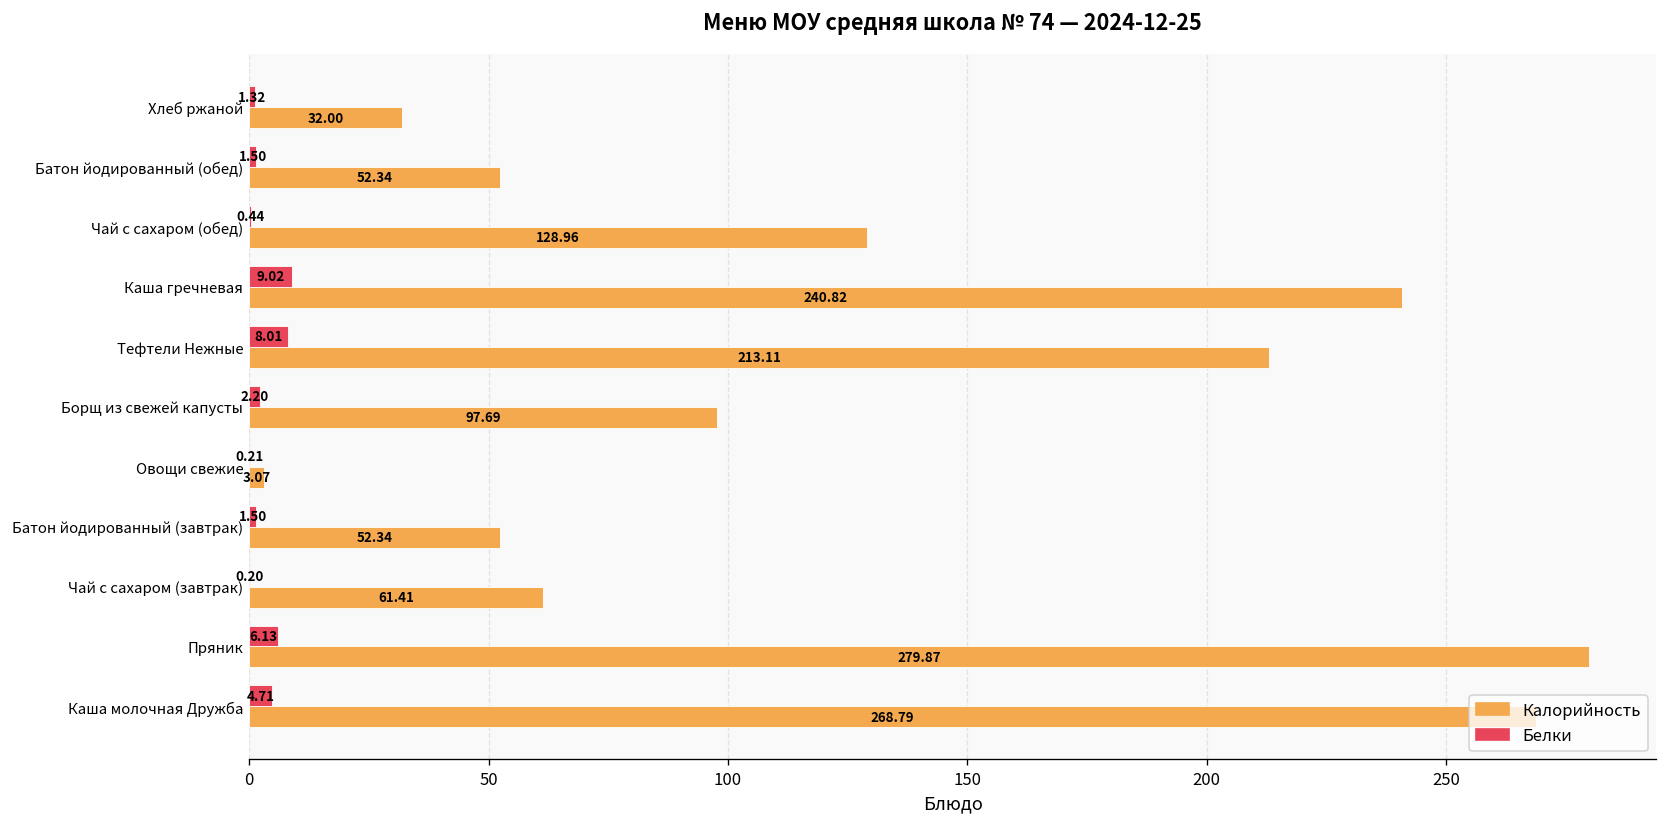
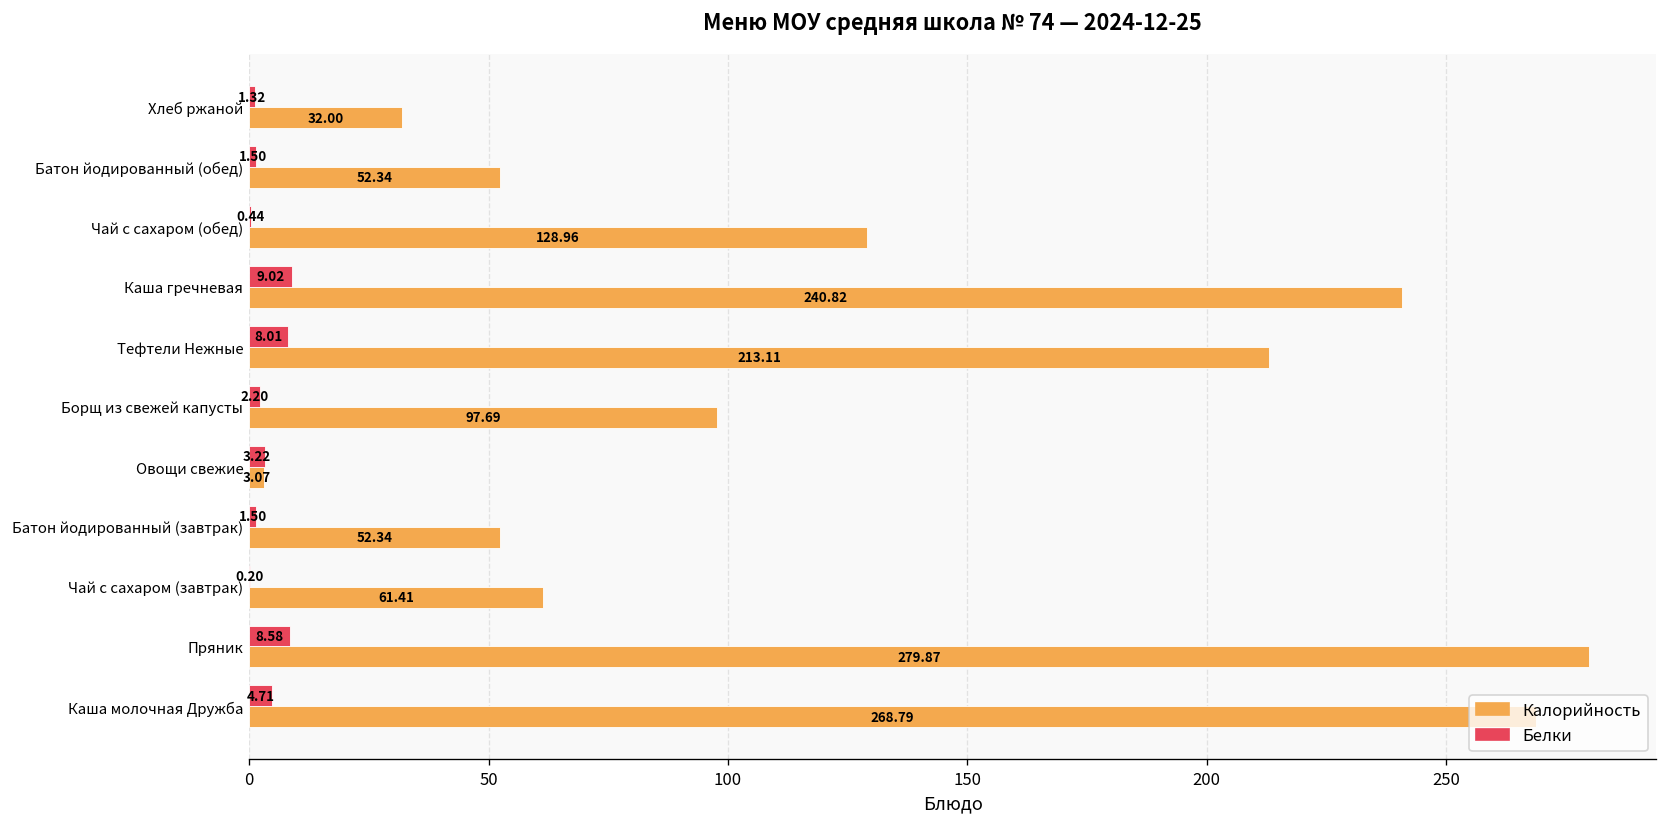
  {
    "Калорийность": {
      "Хлеб ржаной": 32.00,
      "Батон йодированный (обед)": 52.34,
      "Чай с сахаром (обед)": 128.96,
      "Каша гречневая": 240.82,
      "Тефтели Нежные": 213.11,
      "Борщ из свежей капусты": 97.69,
      "Овощи свежие": 3.07,
      "Батон йодированный (завтрак)": 52.34,
      "Чай с сахаром (завтрак)": 61.41,
      "Пряник": 279.87
    },
    "Белки": {
      "Хлеб ржаной": 1.32,
      "Батон йодированный (обед)": 1.50,
      "Чай с сахаром (обед)": 0.44,
      "Каша гречневая": 9.02,
      "Тефтели Нежные": 8.01,
      "Борщ из свежей капусты": 2.20,
-     "Овощи свежие": 0.21,
+     "Овощи свежие": 3.22,
      "Батон йодированный (завтрак)": 1.50,
      "Чай с сахаром (завтрак)": 0.20,
-     "Пряник": 6.13,
+     "Пряник": 8.58,
      "Каша молочная Дружба": 4.71
    }
  }
